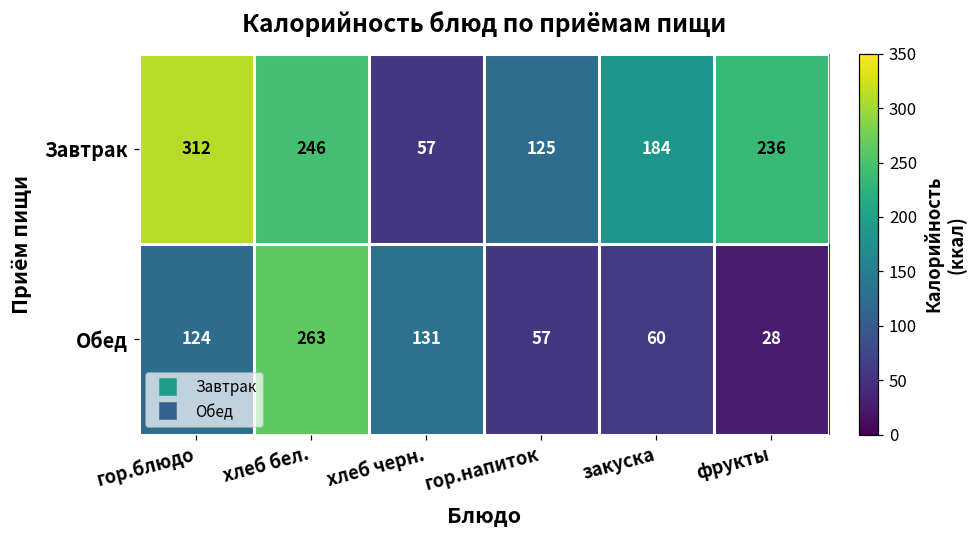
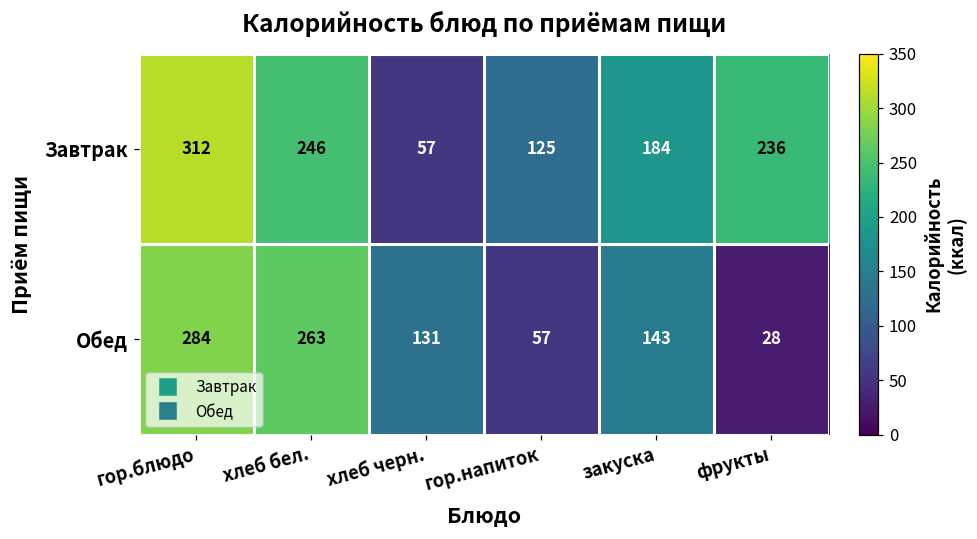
  {
    "Завтрак": {
      "гор.блюдо": 312,
      "хлеб бел.": 246,
      "хлеб черн.": 57,
      "гор.напиток": 125,
      "закуска": 184,
      "фрукты": 236
    },
    "Обед": {
-     "гор.блюдо": 124,
+     "гор.блюдо": 284,
      "хлеб бел.": 263,
      "хлеб черн.": 131,
      "гор.напиток": 57,
-     "закуска": 60,
+     "закуска": 143,
      "фрукты": 28
    }
  }
